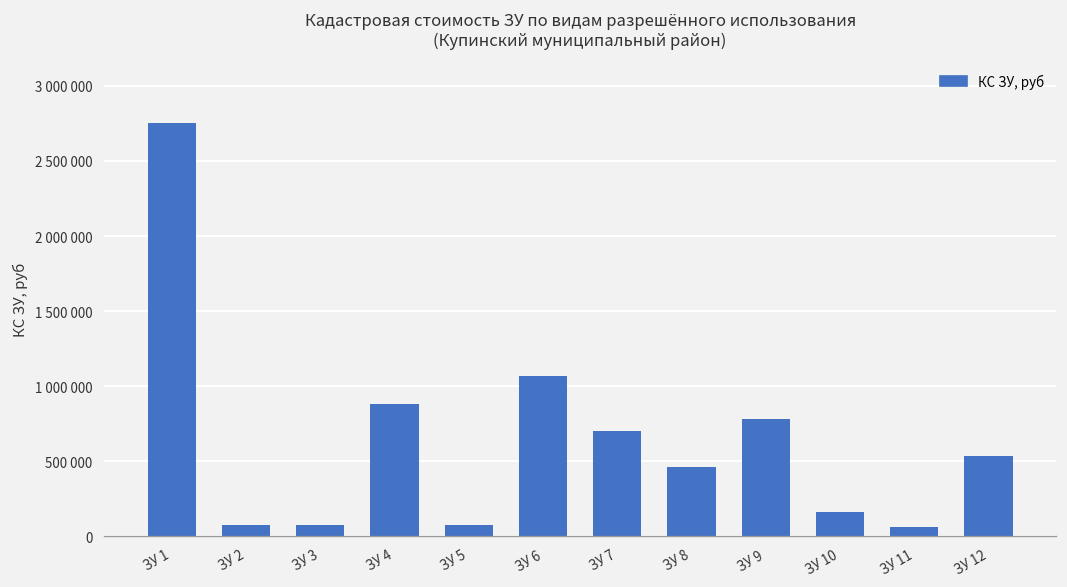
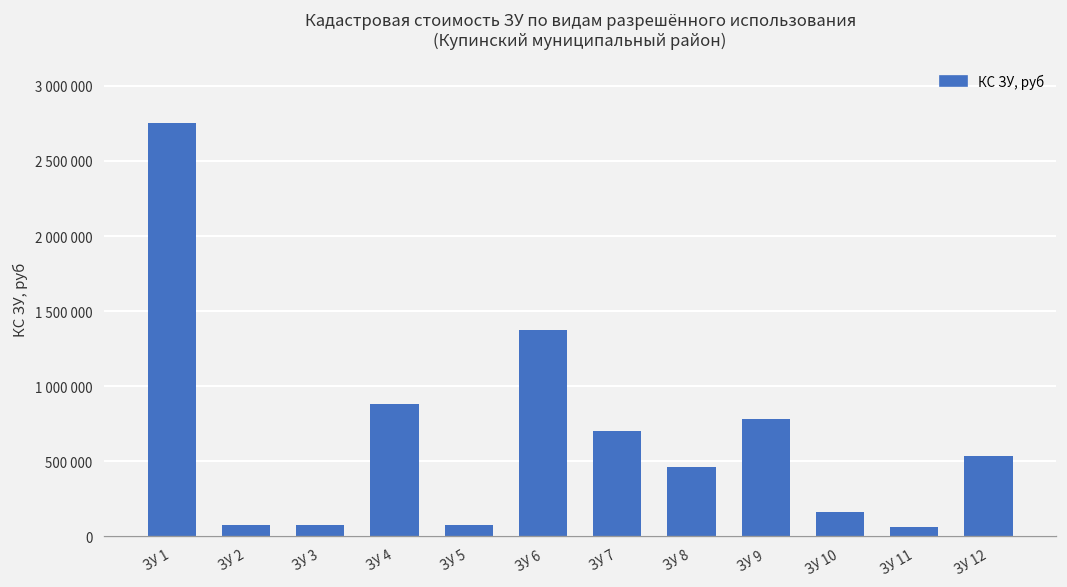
  {
    "ЗУ 1": 2750000,
    "ЗУ 2": 70000,
    "ЗУ 3": 70000,
    "ЗУ 4": 880000,
    "ЗУ 5": 70000,
-   "ЗУ 6": 1060000,
+   "ЗУ 6": 1380000,
    "ЗУ 7": 700000,
    "ЗУ 8": 460000,
    "ЗУ 9": 780000,
    "ЗУ 10": 160000,
    "ЗУ 11": 60000,
    "ЗУ 12": 530000
  }
